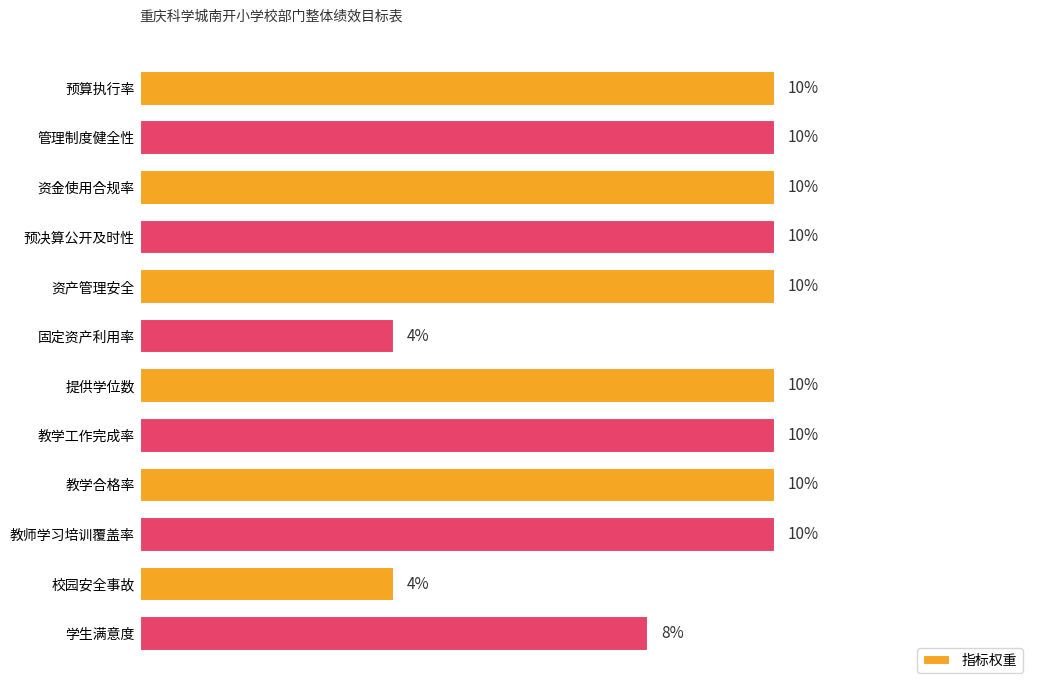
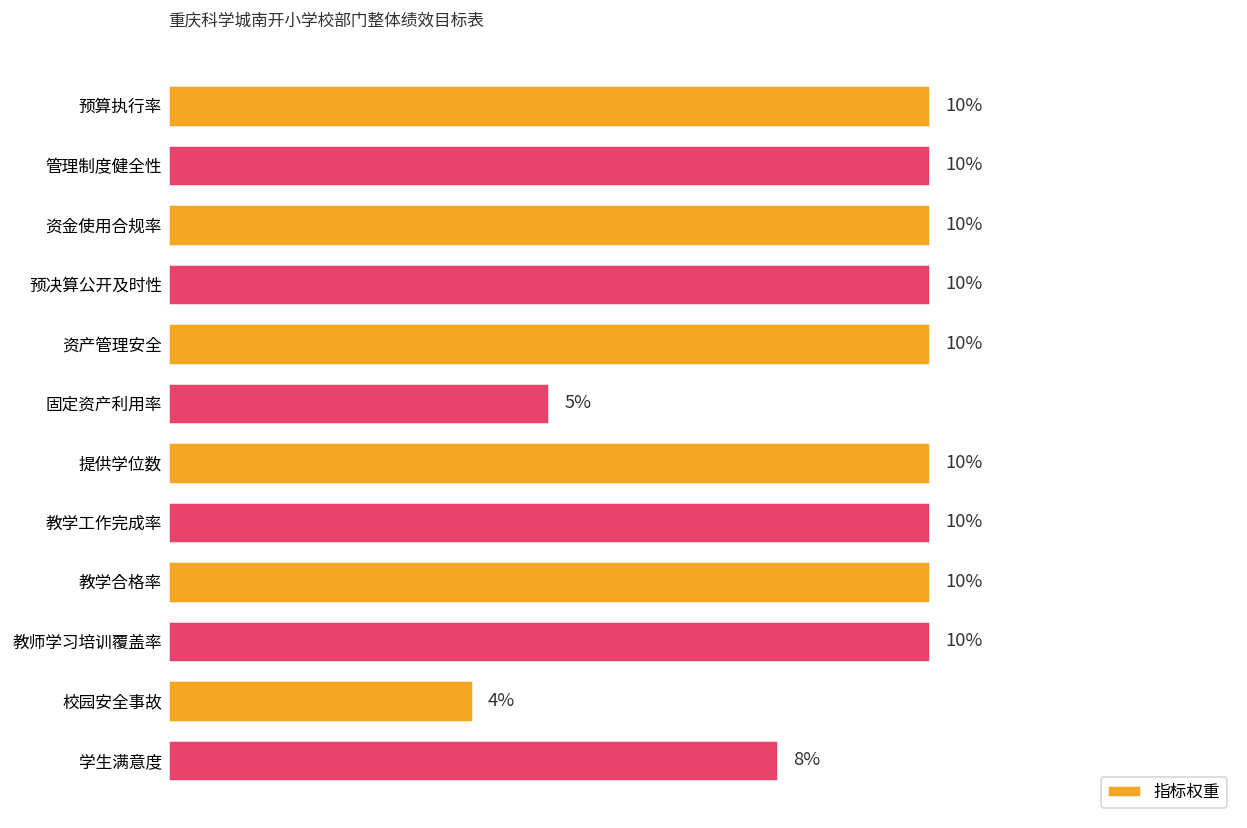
  {
    "预算执行率": "10%",
    "管理制度健全性": "10%",
    "资金使用合规率": "10%",
    "预决算公开及时性": "10%",
    "资产管理安全": "10%",
-   "固定资产利用率": "4%",
+   "固定资产利用率": "5%",
    "提供学位数": "10%",
    "教学工作完成率": "10%",
    "教学合格率": "10%",
    "教师学习培训覆盖率": "10%",
    "校园安全事故": "4%",
    "学生满意度": "8%"
  }
